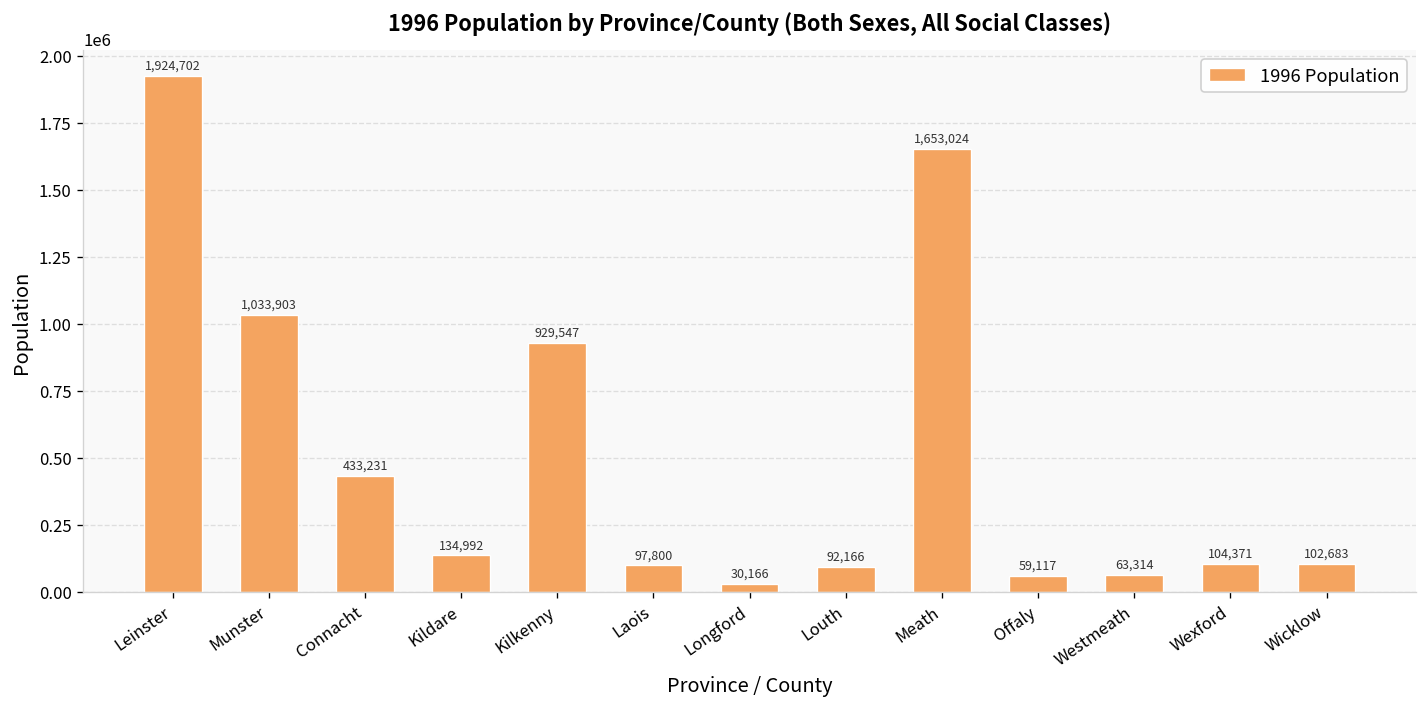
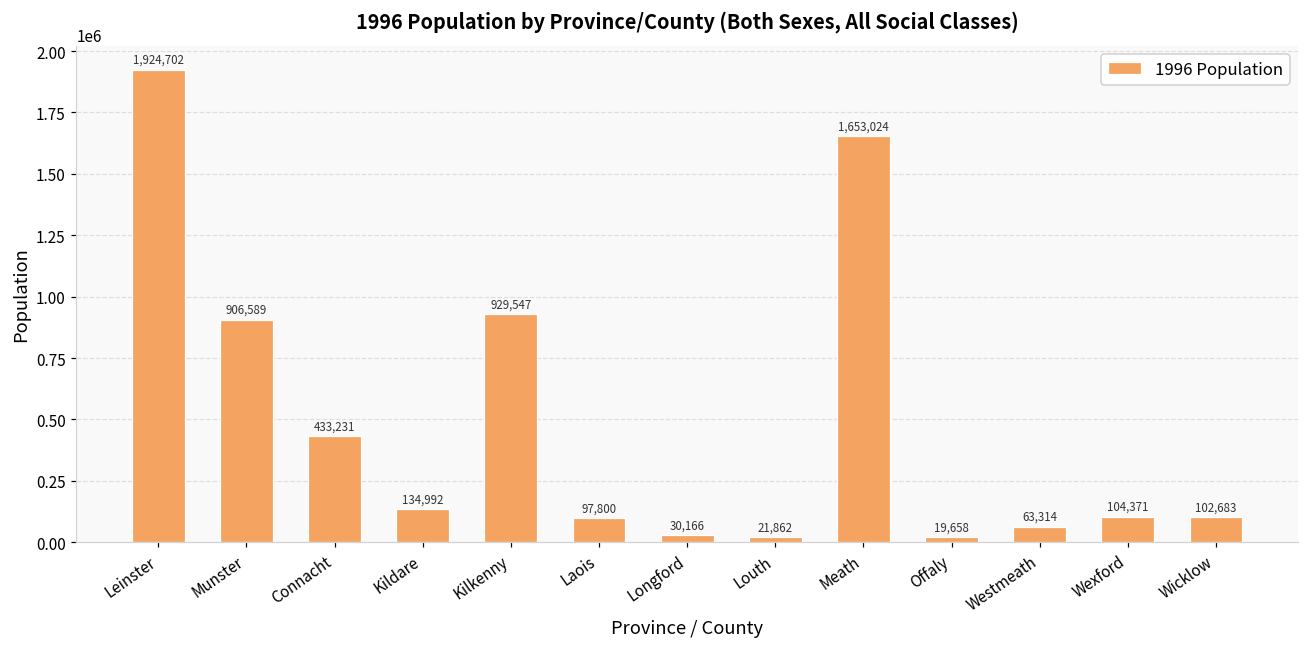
  {
    "Leinster": "1,924,702",
-   "Munster": "1,033,903",
+   "Munster": "906,589",
    "Connacht": "433,231",
    "Kildare": "134,992",
    "Kilkenny": "929,547",
    "Laois": "97,800",
    "Longford": "30,166",
-   "Louth": "92,166",
+   "Louth": "21,862",
    "Meath": "1,653,024",
-   "Offaly": "59,117",
+   "Offaly": "19,658",
    "Westmeath": "63,314",
    "Wexford": "104,371",
    "Wicklow": "102,683"
  }
